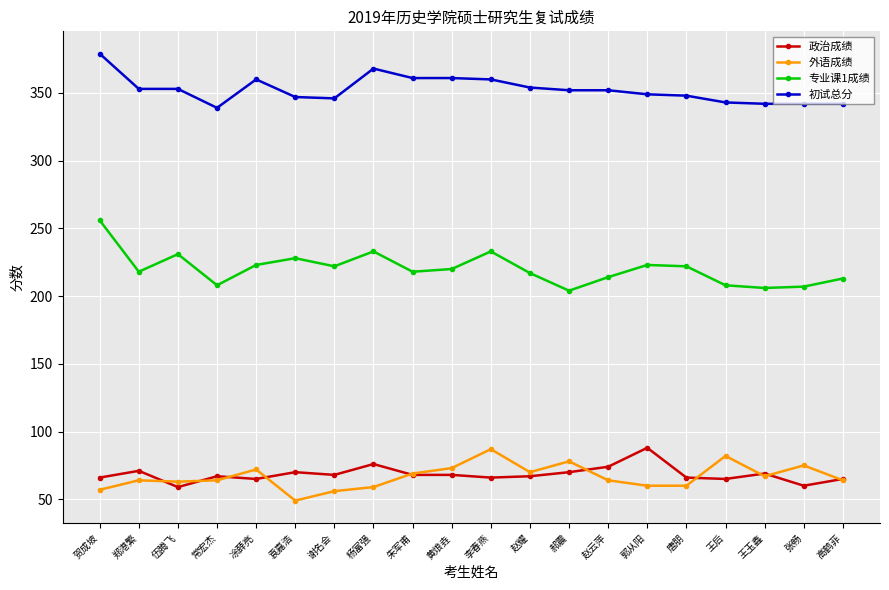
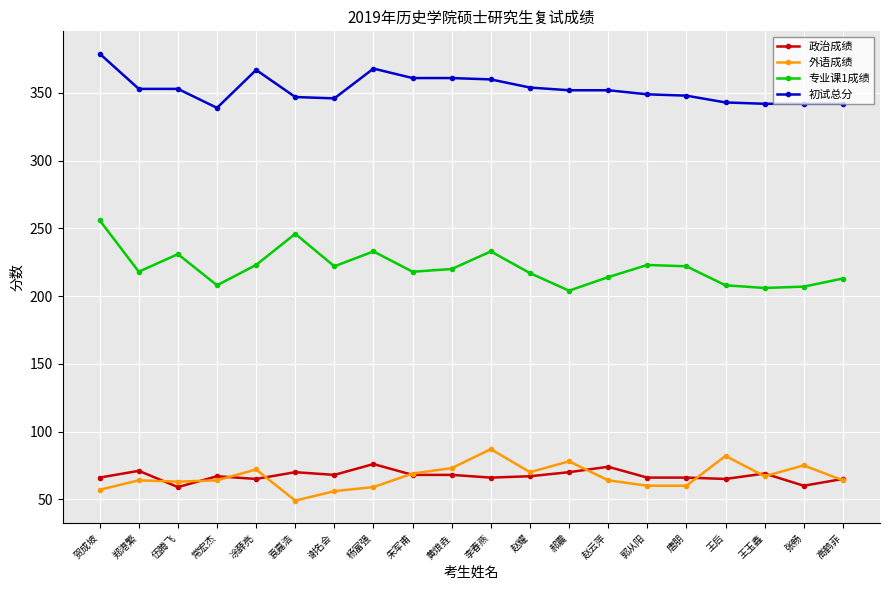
  {
    "政治成绩": {
      "贺成坡": 66,
      "郑港繁": 71,
      "伍腾飞": 59,
      "常宏杰": 67,
      "凃薛亮": 65,
      "袁嘉浩": 70,
      "谢名会": 68,
      "杨富强": 76,
      "黄烺垚": 68,
      "李春燕": 66,
      "赵耀": 67,
      "郝震": 70,
      "赵云萍": 74,
-     "郭从阳": 88,
+     "郭从阳": 66,
      "唐朋": 66,
      "王后": 65,
      "王玉鑫": 69,
      "张畅": 60
    },
    "外语成绩": {
      "贺成坡": 57,
      "郑港繁": 64,
      "伍腾飞": 63,
      "常宏杰": 64,
      "凃薛亮": 72,
      "袁嘉浩": 49,
      "谢名会": 56,
      "杨富强": 59,
      "黄烺垚": 73,
      "李春燕": 87,
      "赵耀": 70,
      "郝震": 78,
      "赵云萍": 64,
      "郭从阳": 60,
      "唐朋": 60,
      "王后": 82,
      "王玉鑫": 67,
      "张畅": 75
    },
    "专业课1成绩": {
      "贺成坡": 256,
      "郑港繁": 218,
      "伍腾飞": 231,
      "常宏杰": 208,
      "凃薛亮": 223,
-     "袁嘉浩": 228,
+     "袁嘉浩": 246,
      "谢名会": 222,
      "杨富强": 233,
      "朱军甫": 218,
      "黄烺垚": 220,
      "李春燕": 233,
      "赵耀": 217,
      "郝震": 204,
      "赵云萍": 214,
      "郭从阳": 223,
      "唐朋": 222,
      "王后": 208,
      "王玉鑫": 206,
      "张畅": 207,
      "高鹤菲": 213
    },
    "初试总分": {
      "贺成坡": 379,
      "郑港繁": 353,
      "伍腾飞": 353,
      "常宏杰": 339,
-     "凃薛亮": 360,
+     "凃薛亮": 367,
      "袁嘉浩": 347,
      "谢名会": 346,
      "杨富强": 368,
      "朱军甫": 361,
      "黄烺垚": 361,
      "李春燕": 360,
      "赵耀": 354,
      "郝震": 352,
      "赵云萍": 352,
      "郭从阳": 349,
      "唐朋": 348,
      "王后": 343,
      "王玉鑫": 342
    }
  }
